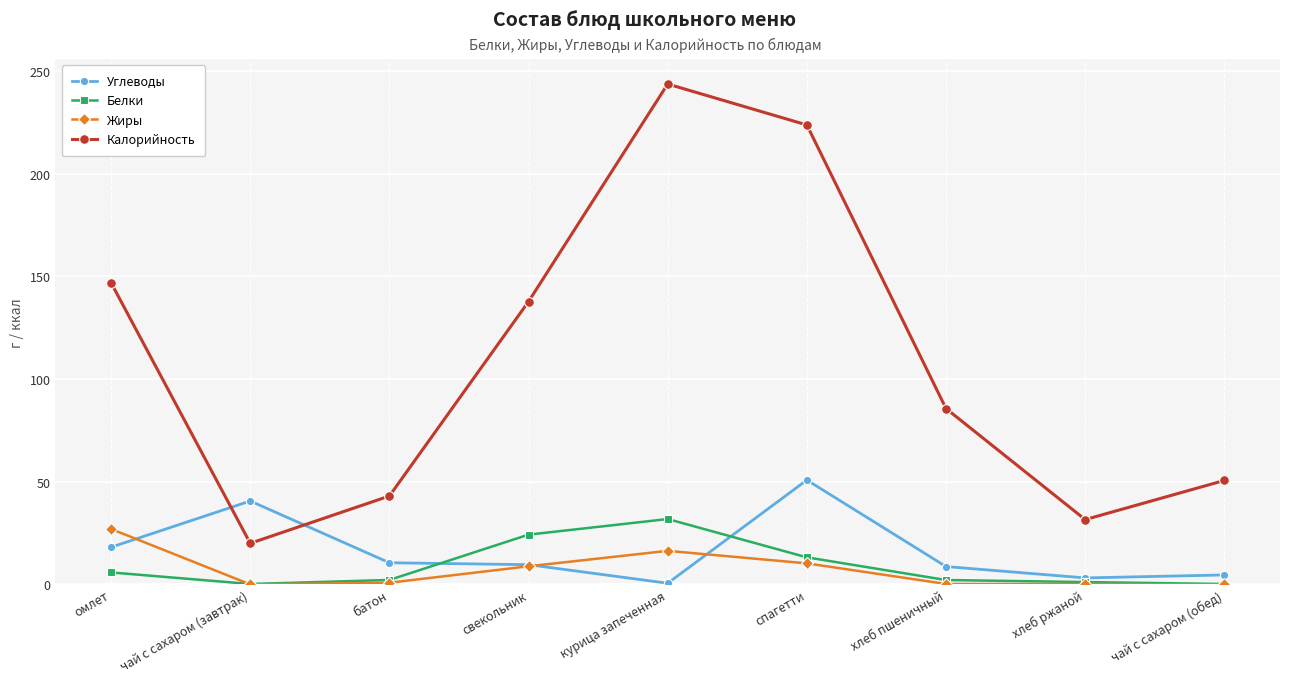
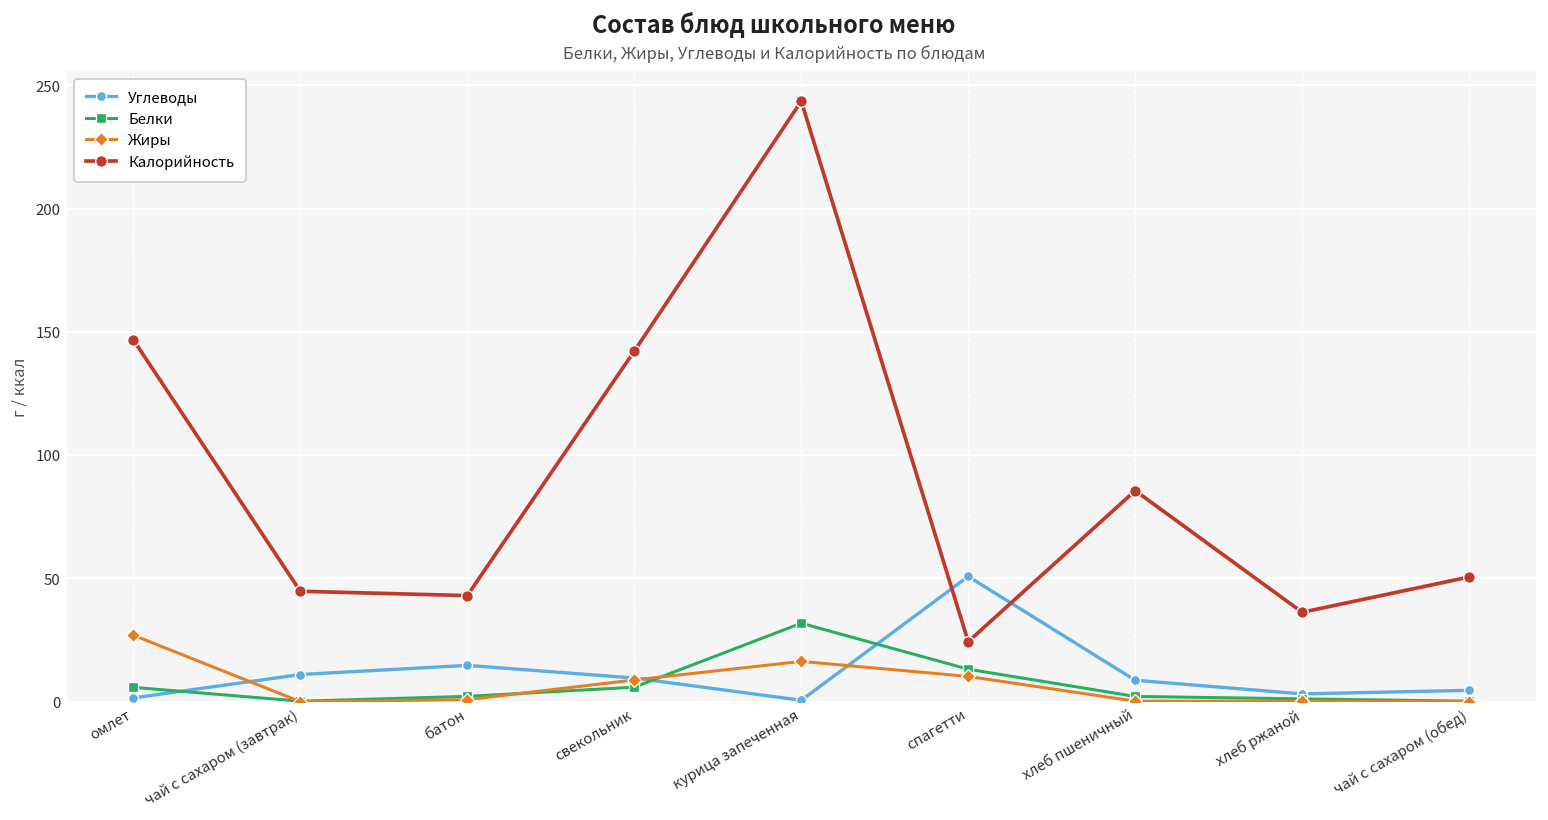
  {
    "Углеводы": {
-     "омлет": 18,
-     "чай с сахаром (завтрак)": 41,
-     "батон": 11,
+     "омлет": 2,
+     "чай с сахаром (завтрак)": 11,
+     "батон": 15,
      "курица запеченная": 1,
      "спагетти": 51,
      "хлеб пшеничный": 9,
      "хлеб ржаной": 3,
      "чай с сахаром (обед)": 5
    },
    "Белки": {
      "омлет": 6,
      "батон": 2,
-     "свекольник": 24,
+     "свекольник": 6,
      "курица запеченная": 32,
      "спагетти": 13,
      "хлеб пшеничный": 2
    },
    "Жиры": {
      "омлет": 27,
      "батон": 1,
      "курица запеченная": 16,
      "спагетти": 10,
      "хлеб пшеничный": 0
    },
    "Калорийность": {
      "омлет": 147,
-     "чай с сахаром (завтрак)": 20,
+     "чай с сахаром (завтрак)": 45,
      "батон": 43,
-     "свекольник": 138,
+     "свекольник": 142,
      "курица запеченная": 244,
-     "спагетти": 224,
+     "спагетти": 24,
      "хлеб пшеничный": 86,
-     "хлеб ржаной": 32,
+     "хлеб ржаной": 36,
      "чай с сахаром (обед)": 51
    }
  }
